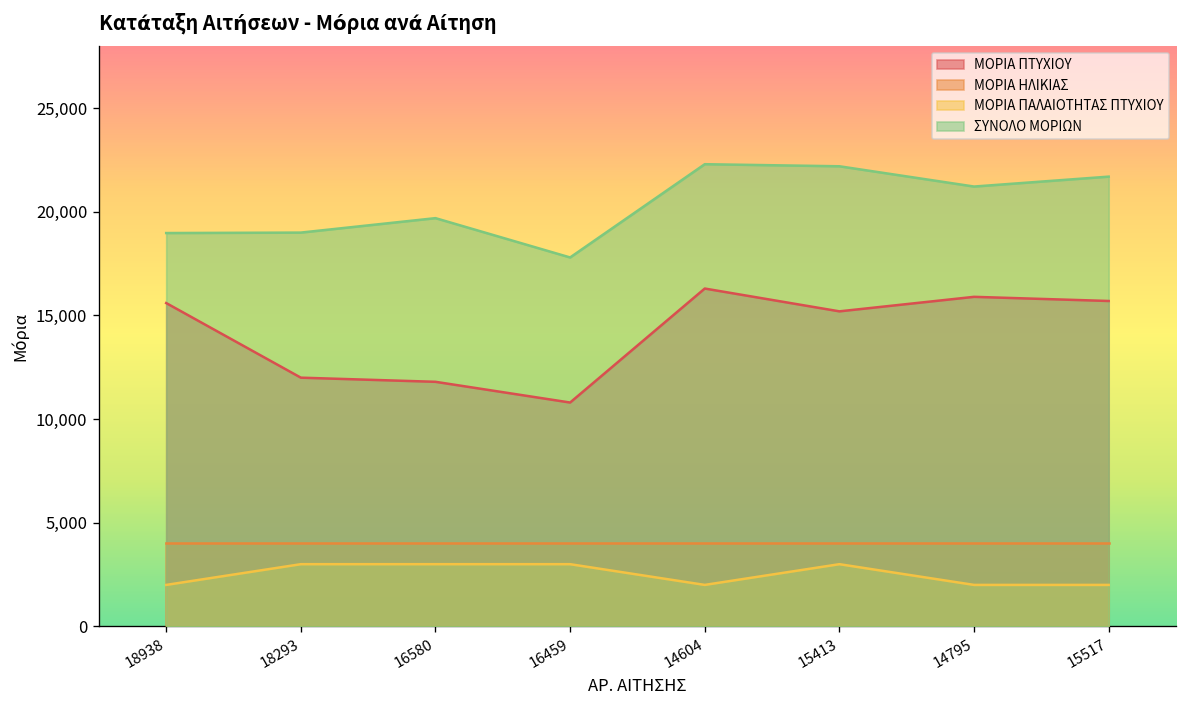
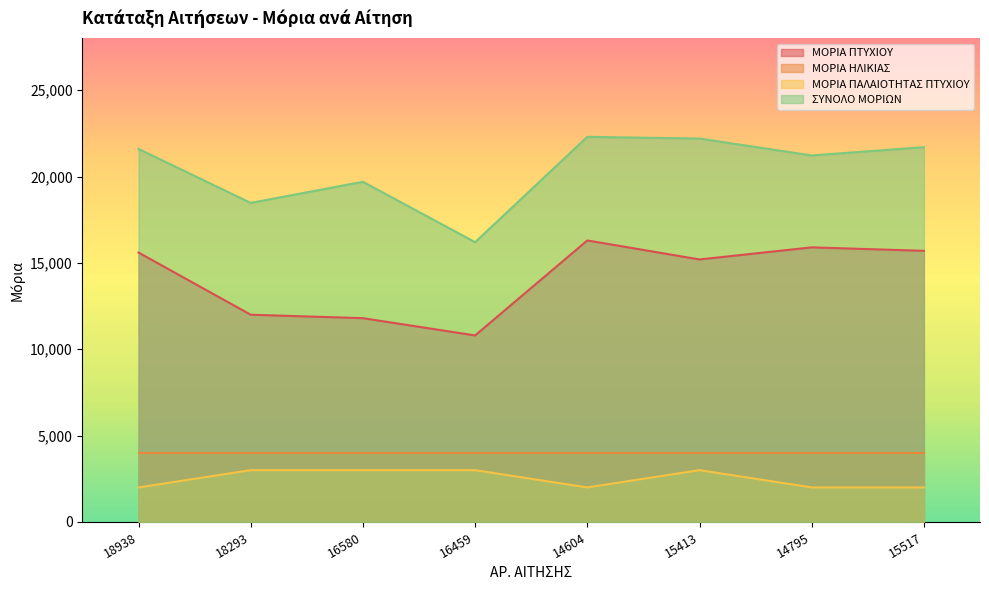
  {
    "ΣΥΝΟΛΟ ΜΟΡΙΩΝ": {
-     "18938": "19,000",
-     "18293": "19,000",
+     "18938": "21,600",
+     "18293": "18,500",
      "16580": "19,700",
-     "16459": "17,800",
+     "16459": "16,200",
      "14604": "22,300",
      "15413": "22,200",
      "14795": "21,200",
      "15517": "21,700"
    }
  }
